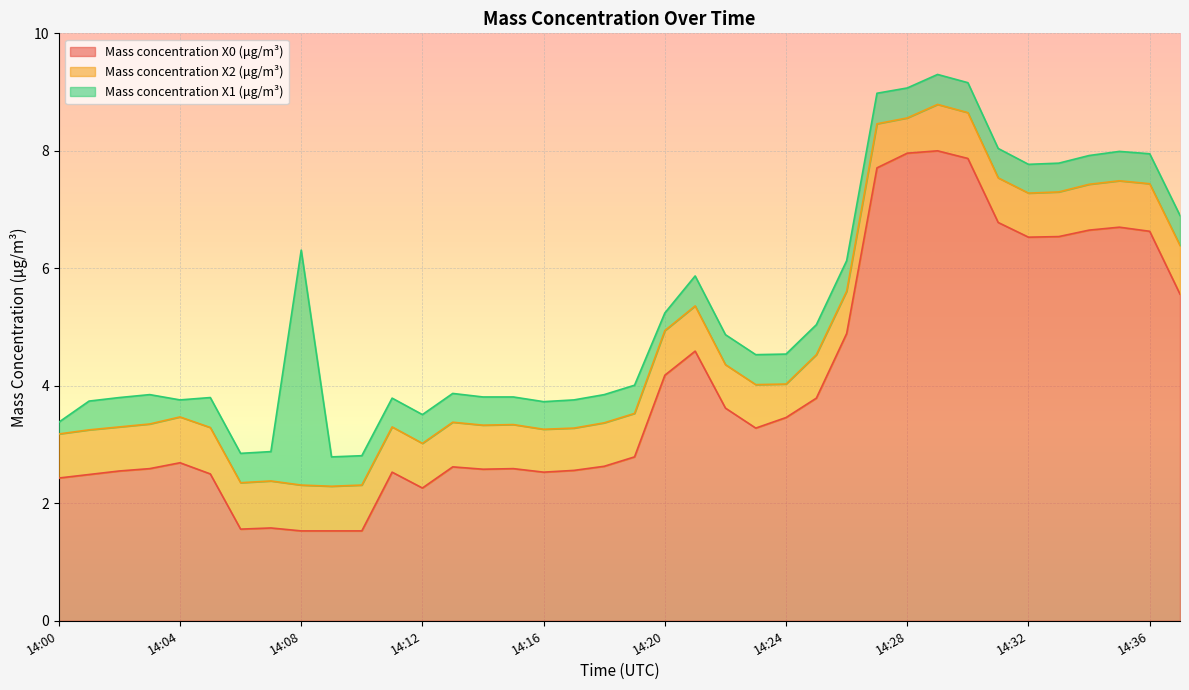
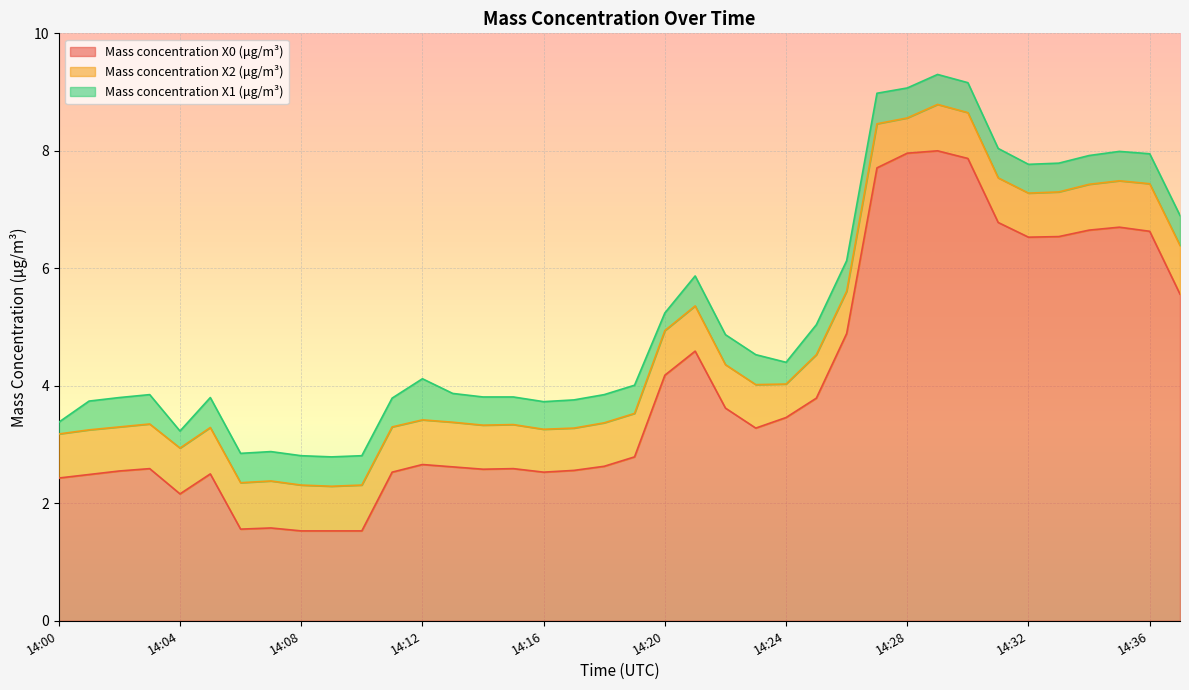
  {
    "Mass concentration X0 (μg/m³)": {
      "14:00": 2.4,
-     "14:04": 2.7,
+     "14:04": 2.2,
      "14:08": 1.5,
-     "14:12": 2.3,
+     "14:12": 2.7,
      "14:16": 2.5,
      "14:20": 4.2,
      "14:24": 3.5,
      "14:28": 8.0,
      "14:32": 6.5,
      "14:36": 6.6
    },
    "Mass concentration X2 (μg/m³)": {
      "14:00": 0.8,
      "14:04": 0.8,
      "14:08": 0.8,
      "14:12": 0.8,
      "14:16": 0.7,
      "14:20": 0.8,
      "14:24": 0.6,
      "14:28": 0.6,
      "14:32": 0.8,
      "14:36": 0.8
    },
    "Mass concentration X1 (μg/m³)": {
      "14:00": 0.2,
      "14:04": 0.3,
-     "14:08": 4.0,
-     "14:12": 0.5,
+     "14:08": 0.5,
+     "14:12": 0.7,
      "14:16": 0.5,
      "14:20": 0.3,
-     "14:24": 0.5,
+     "14:24": 0.4,
      "14:28": 0.5,
      "14:32": 0.5,
      "14:36": 0.5
    }
  }
